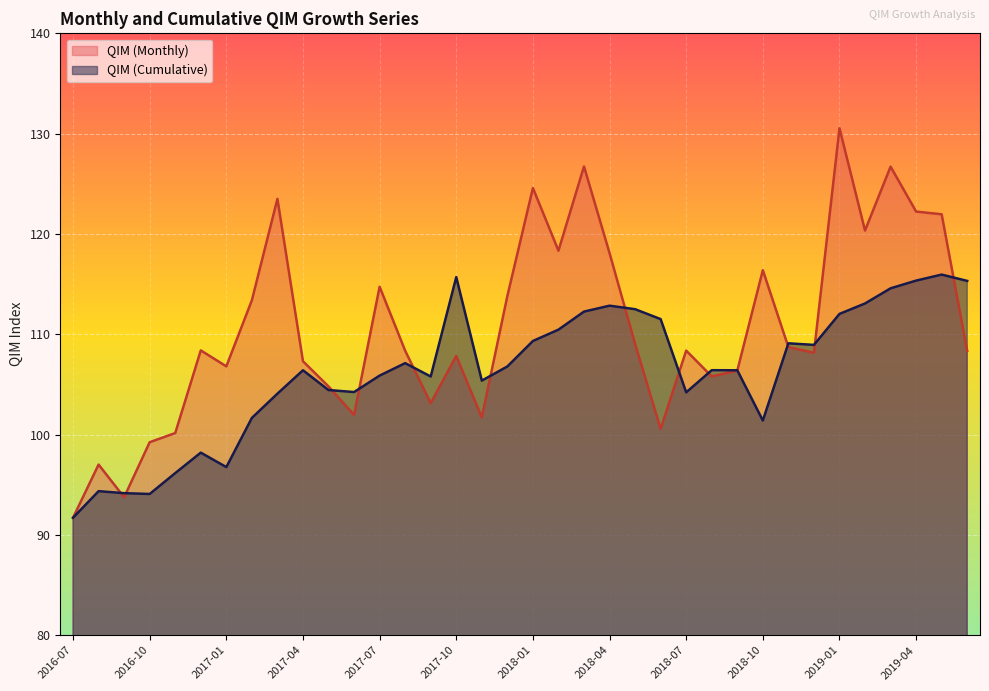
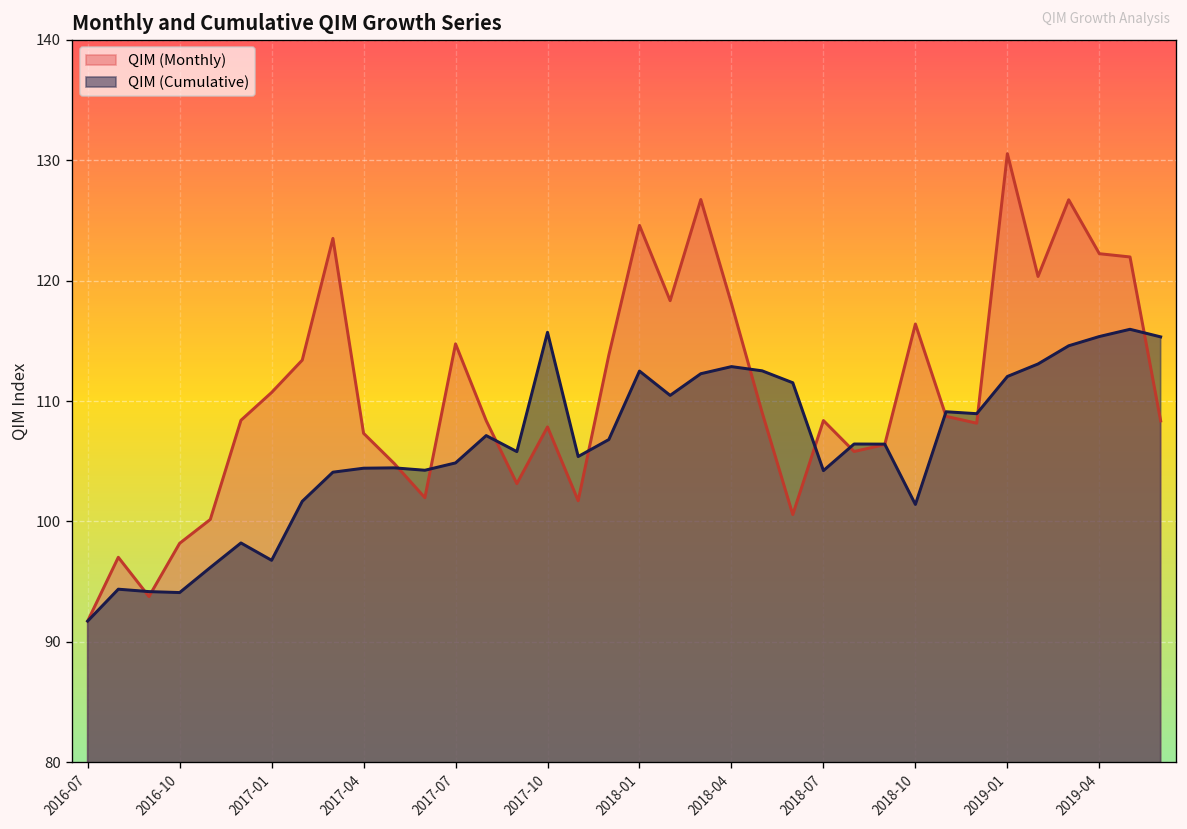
  {
    "QIM (Monthly)": {
-     "2016-10": 99.2,
-     "2017-01": 106.8,
+     "2016-10": 98.2,
+     "2017-01": 110.7,
      "2017-04": 107.3,
      "2017-07": 114.7,
      "2017-10": 107.8,
      "2018-01": 124.6,
      "2018-04": 118.1,
      "2018-07": 108.4,
      "2018-10": 116.4,
      "2019-01": 130.5,
      "2019-04": 122.2
    },
    "QIM (Cumulative)": {
      "2016-10": 94.1,
      "2017-01": 96.8,
-     "2017-04": 106.4,
-     "2017-07": 105.9,
+     "2017-04": 104.4,
+     "2017-07": 104.9,
      "2017-10": 115.7,
-     "2018-01": 109.3,
+     "2018-01": 112.5,
      "2018-04": 112.9,
      "2018-07": 104.2,
      "2018-10": 101.4,
      "2019-01": 112.0,
      "2019-04": 115.4
    }
  }
